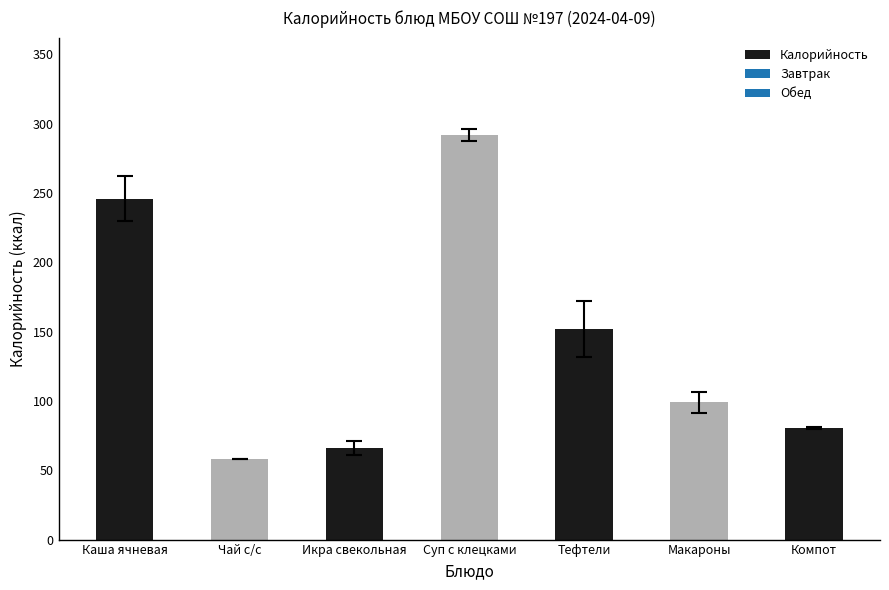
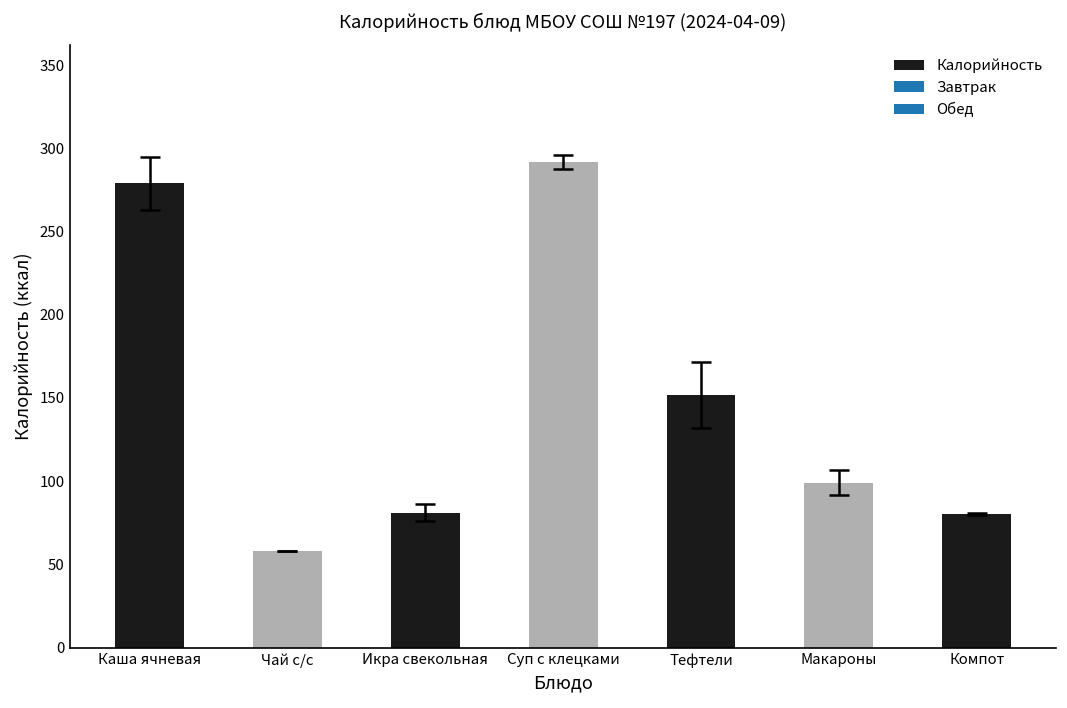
  {
    "Калорийность": {
-     "Каша ячневая": 246,
+     "Каша ячневая": 279,
      "Чай с/с": 58,
-     "Икра свекольная": 66,
+     "Икра свекольная": 81,
      "Суп с клецками": 292,
      "Тефтели": 152,
      "Макароны": 99,
      "Компот": 80
    }
  }
